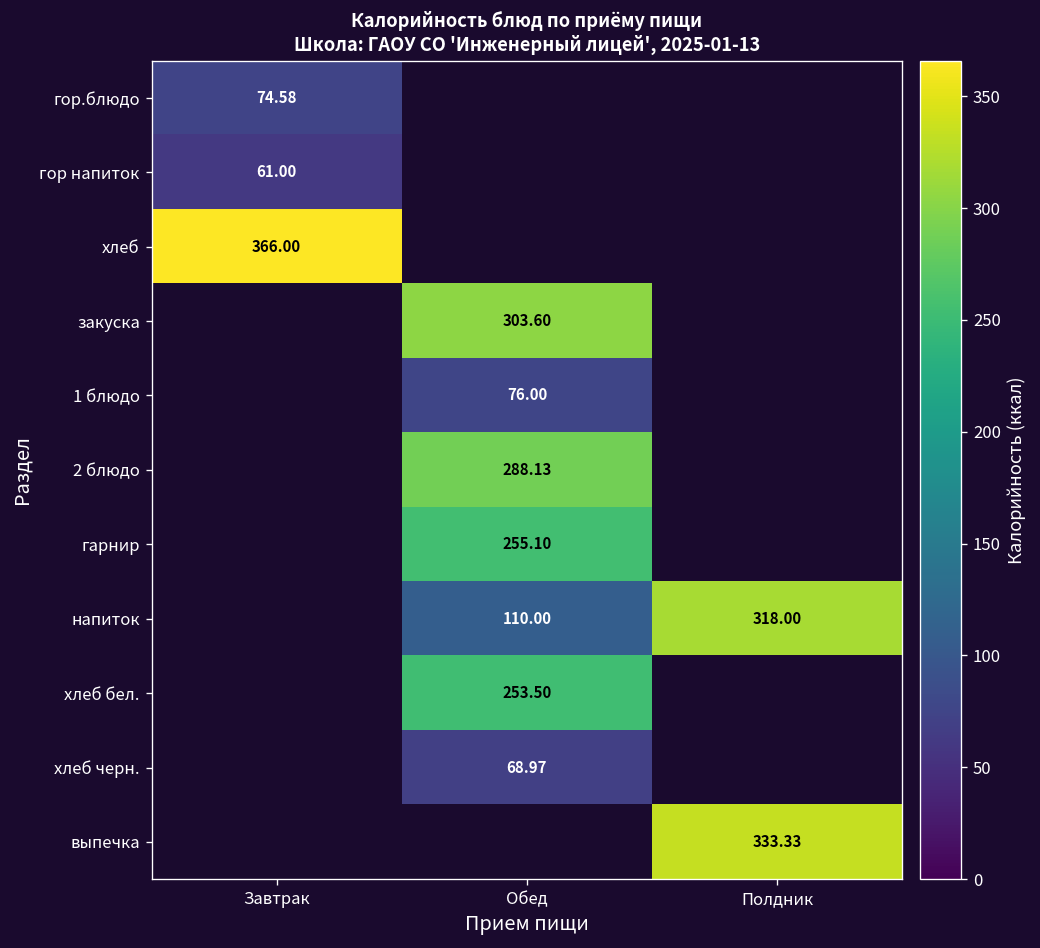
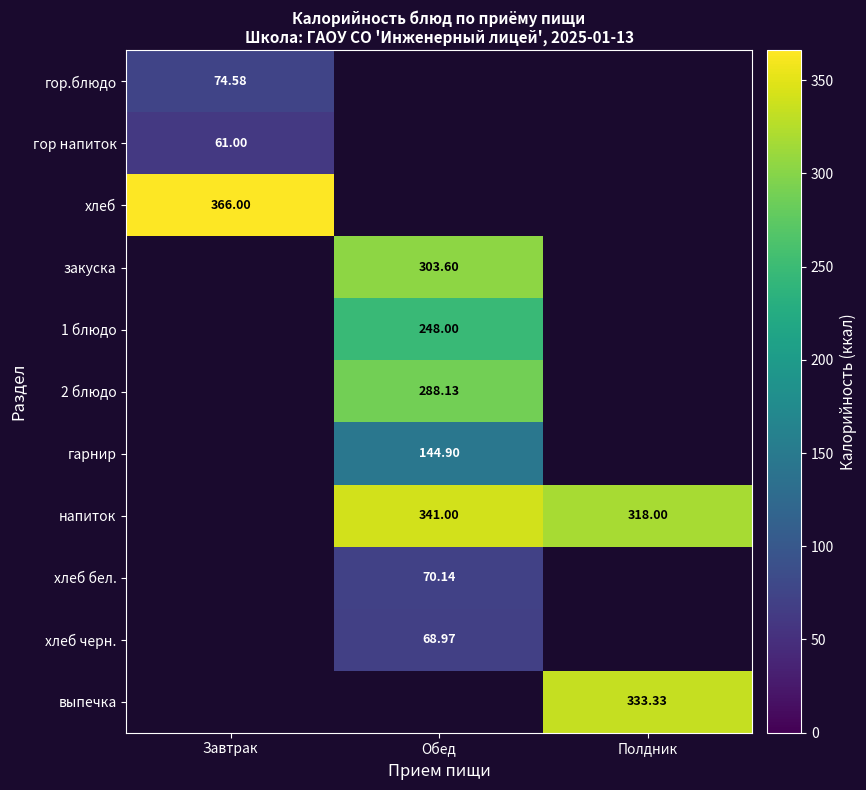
  {
    "гор.блюдо": {
      "Завтрак": 74.58
    },
    "гор напиток": {
      "Завтрак": 61.00
    },
    "хлеб": {
      "Завтрак": 366.00
    },
    "закуска": {
      "Обед": 303.60
    },
    "1 блюдо": {
-     "Обед": 76.00
+     "Обед": 248.00
    },
    "2 блюдо": {
      "Обед": 288.13
    },
    "гарнир": {
-     "Обед": 255.10
+     "Обед": 144.90
    },
    "напиток": {
-     "Обед": 110.00,
+     "Обед": 341.00,
      "Полдник": 318.00
    },
    "хлеб бел.": {
-     "Обед": 253.50
+     "Обед": 70.14
    },
    "хлеб черн.": {
      "Обед": 68.97
    },
    "выпечка": {
      "Полдник": 333.33
    }
  }
